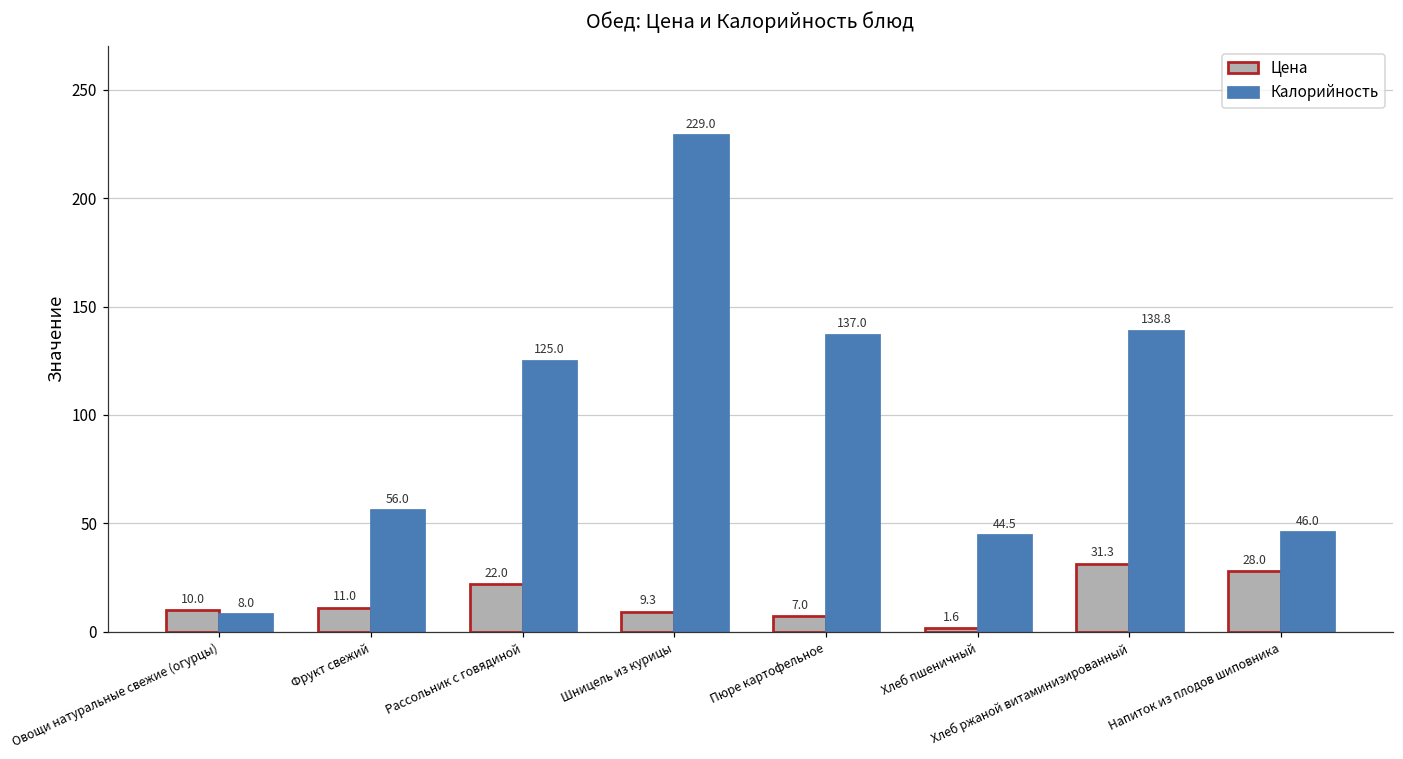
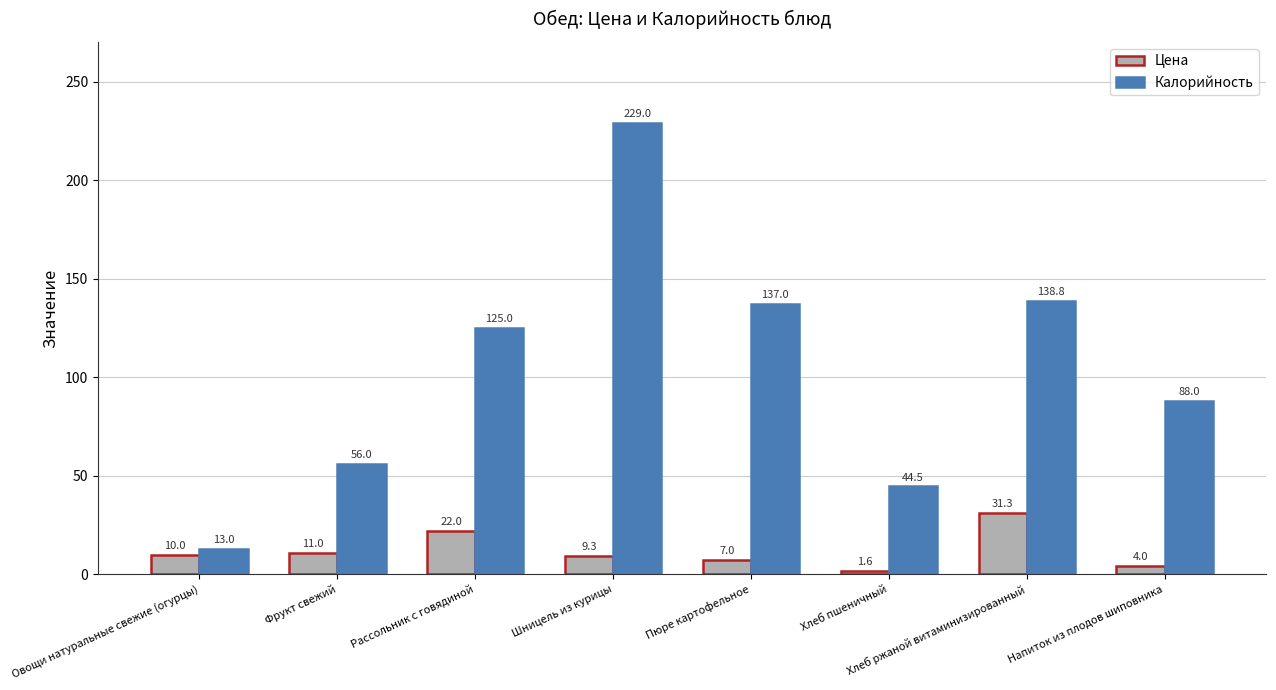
  {
    "Цена": {
      "Овощи натуральные свежие (огурцы)": 10.0,
      "Фрукт свежий": 11.0,
      "Рассольник с говядиной": 22.0,
      "Шницель из курицы": 9.3,
      "Пюре картофельное": 7.0,
      "Хлеб пшеничный": 1.6,
      "Хлеб ржаной витаминизированный": 31.3,
-     "Напиток из плодов шиповника": 28.0
+     "Напиток из плодов шиповника": 4.0
    },
    "Калорийность": {
-     "Овощи натуральные свежие (огурцы)": 8.0,
+     "Овощи натуральные свежие (огурцы)": 13.0,
      "Фрукт свежий": 56.0,
      "Рассольник с говядиной": 125.0,
      "Шницель из курицы": 229.0,
      "Пюре картофельное": 137.0,
      "Хлеб пшеничный": 44.5,
      "Хлеб ржаной витаминизированный": 138.8,
-     "Напиток из плодов шиповника": 46.0
+     "Напиток из плодов шиповника": 88.0
    }
  }
